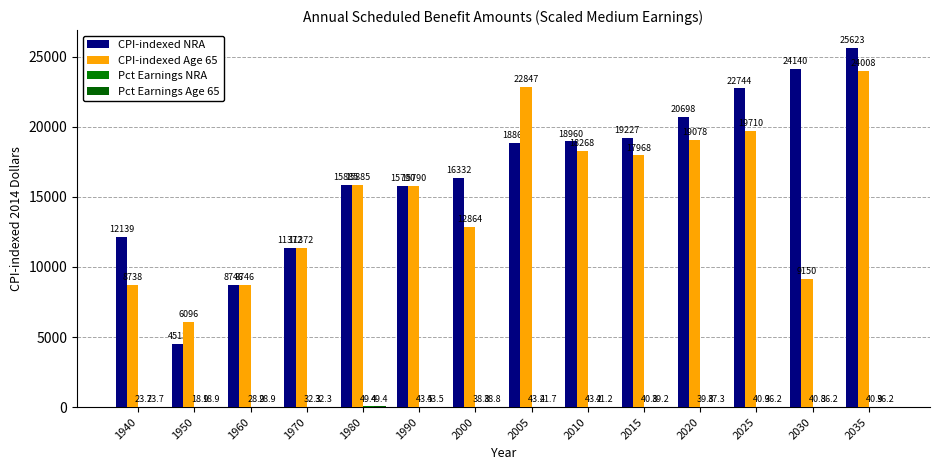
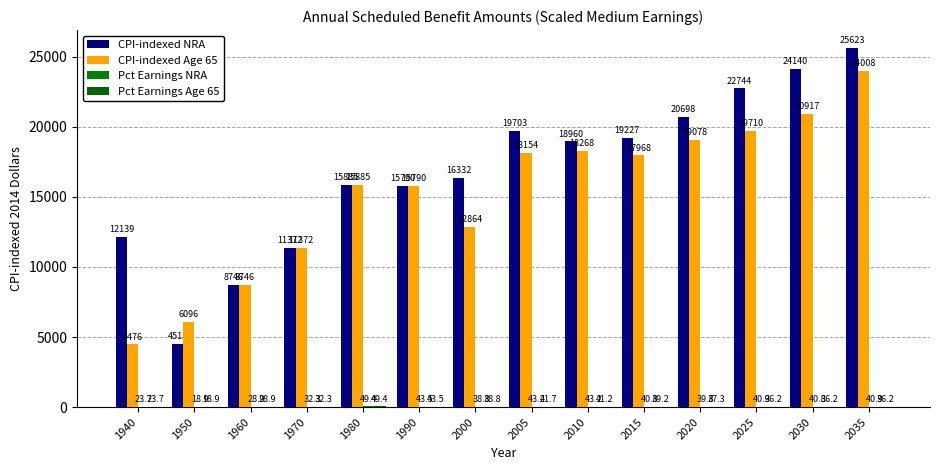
  {
    "CPI-indexed NRA": {
      "1940": 12139,
      "1950": 4512,
      "2000": 16332,
-     "2005": 18860,
+     "2005": 19703,
      "2010": 18960,
      "2015": 19227,
      "2020": 20698,
      "2025": 22744,
      "2030": 24140,
      "2035": 25623
    },
    "CPI-indexed Age 65": {
-     "1940": 8738,
+     "1940": 4476,
      "1950": 6096,
      "2000": 12864,
-     "2005": 22847,
+     "2005": 18154,
      "2010": 18268,
      "2015": 17968,
      "2020": 19078,
      "2025": 19710,
-     "2030": 9150,
+     "2030": 20917,
      "2035": 24008
    }
  }
